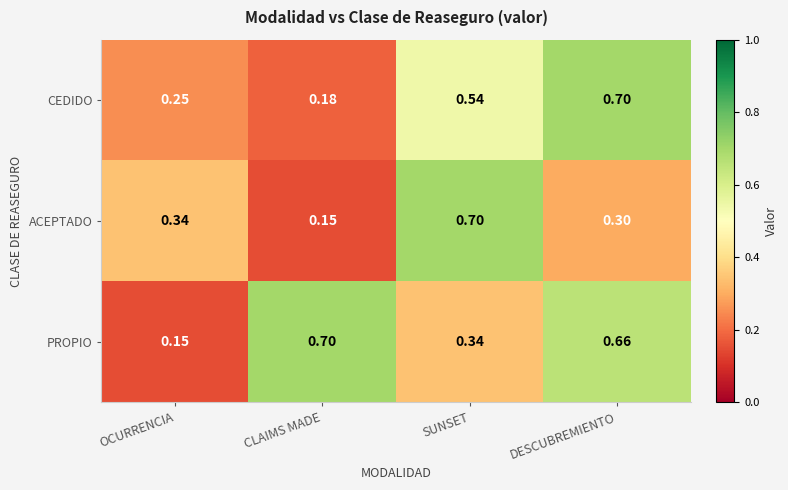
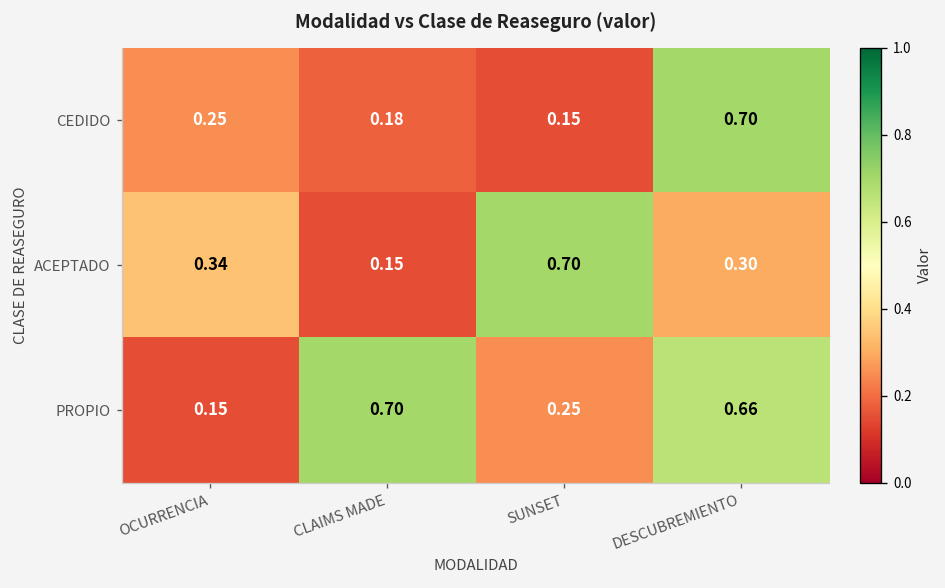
  {
    "CEDIDO": {
      "OCURRENCIA": 0.25,
      "CLAIMS MADE": 0.18,
-     "SUNSET": 0.54,
+     "SUNSET": 0.15,
      "DESCUBREMIENTO": 0.70
    },
    "ACEPTADO": {
      "OCURRENCIA": 0.34,
      "CLAIMS MADE": 0.15,
      "SUNSET": 0.70,
      "DESCUBREMIENTO": 0.30
    },
    "PROPIO": {
      "OCURRENCIA": 0.15,
      "CLAIMS MADE": 0.70,
-     "SUNSET": 0.34,
+     "SUNSET": 0.25,
      "DESCUBREMIENTO": 0.66
    }
  }
